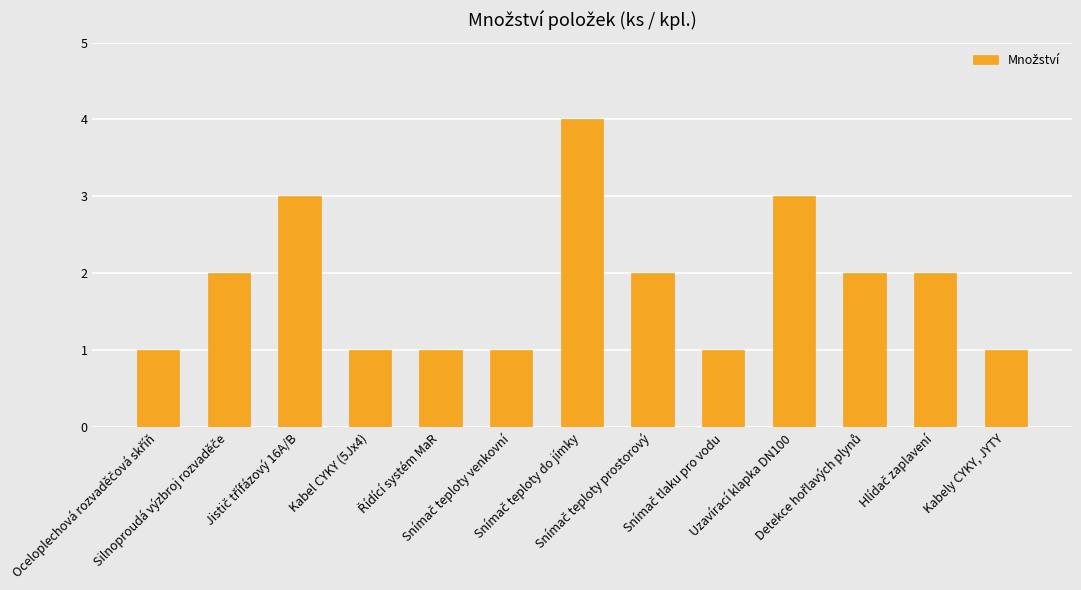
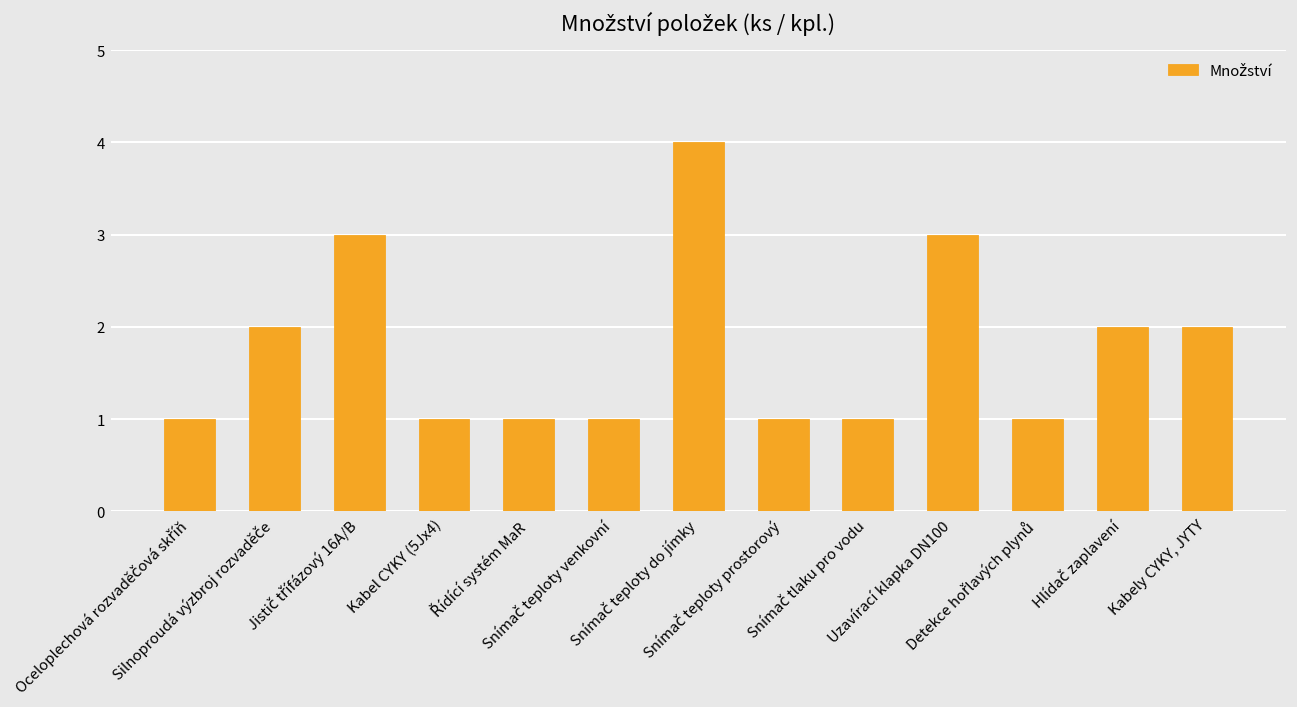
  {
    "Oceloplechová rozvaděčová skříň": 1,
    "Silnoproudá výzbroj rozvaděče": 2,
    "Jistič třífázový 16A/B": 3,
    "Kabel CYKY (5Jx4)": 1,
    "Řídící systém MaR": 1,
    "Snímač teploty venkovní": 1,
    "Snímač teploty do jímky": 4,
-   "Snímač teploty prostorový": 2,
+   "Snímač teploty prostorový": 1,
    "Snímač tlaku pro vodu": 1,
    "Uzavírací klapka DN100": 3,
-   "Detekce hořlavých plynů": 2,
+   "Detekce hořlavých plynů": 1,
    "Hlídač zaplavení": 2,
-   "Kabely CYKY, JYTY": 1
+   "Kabely CYKY, JYTY": 2
  }
